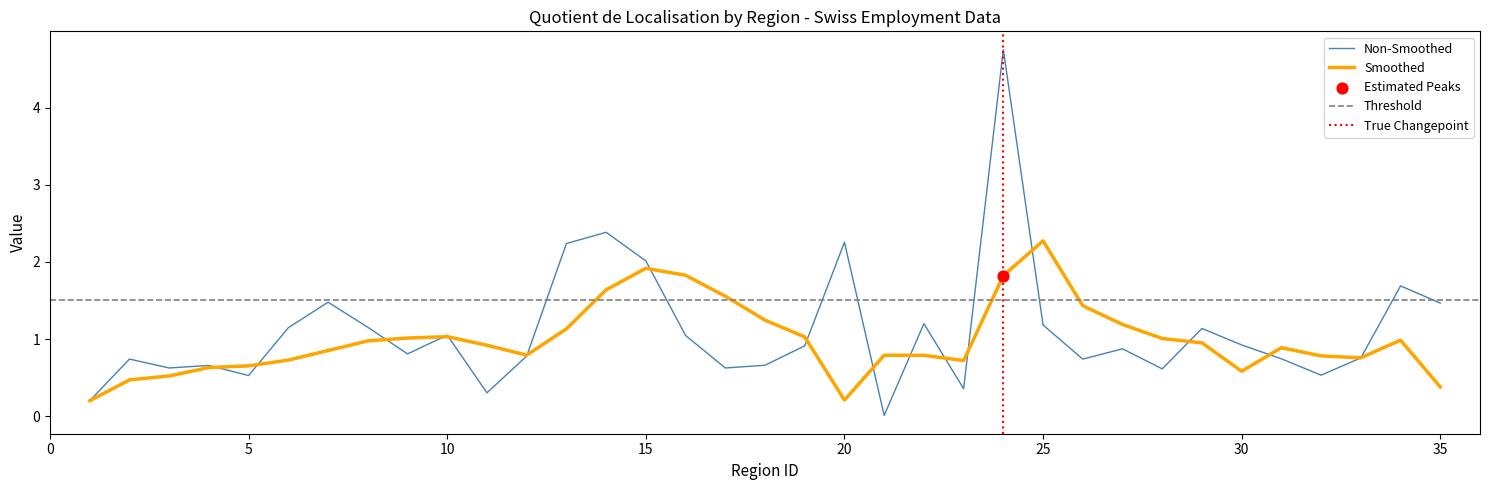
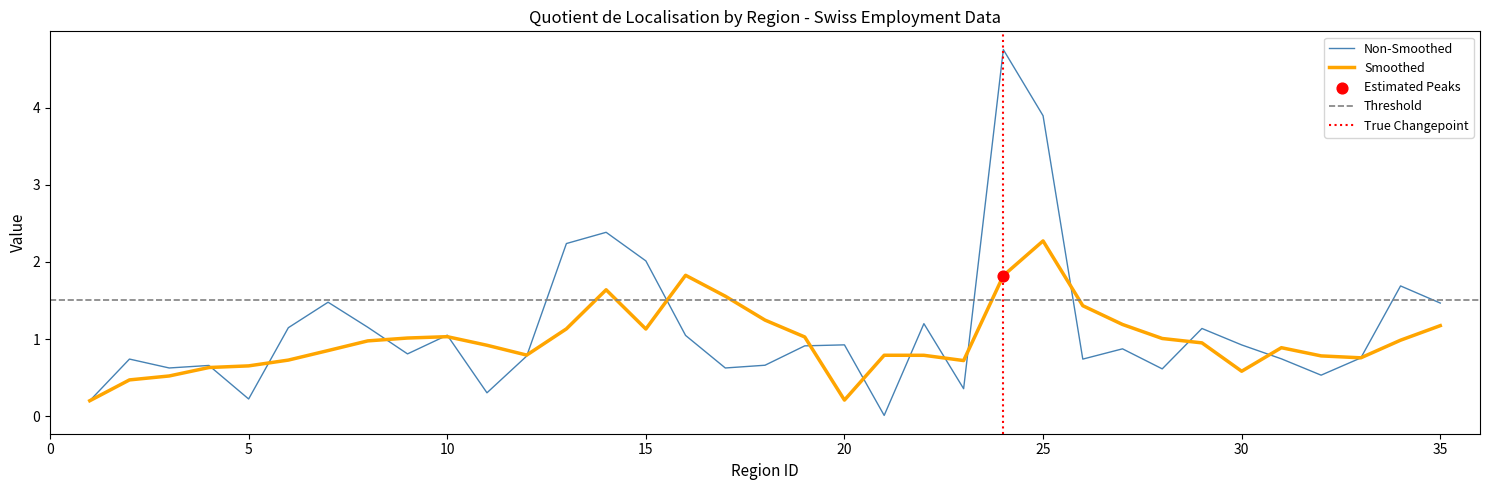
  {
    "Non-Smoothed": {
-     "5": 0.5,
+     "5": 0.2,
      "15": 2.0,
-     "20": 2.3,
-     "25": 1.2,
+     "20": 0.9,
+     "25": 3.9,
      "30": 0.9,
      "35": 1.5
    },
    "Smoothed": {
      "5": 0.7,
-     "15": 1.9,
+     "15": 1.1,
      "20": 0.2,
      "25": 2.3,
      "30": 0.6,
-     "35": 0.4
+     "35": 1.2
    }
  }
